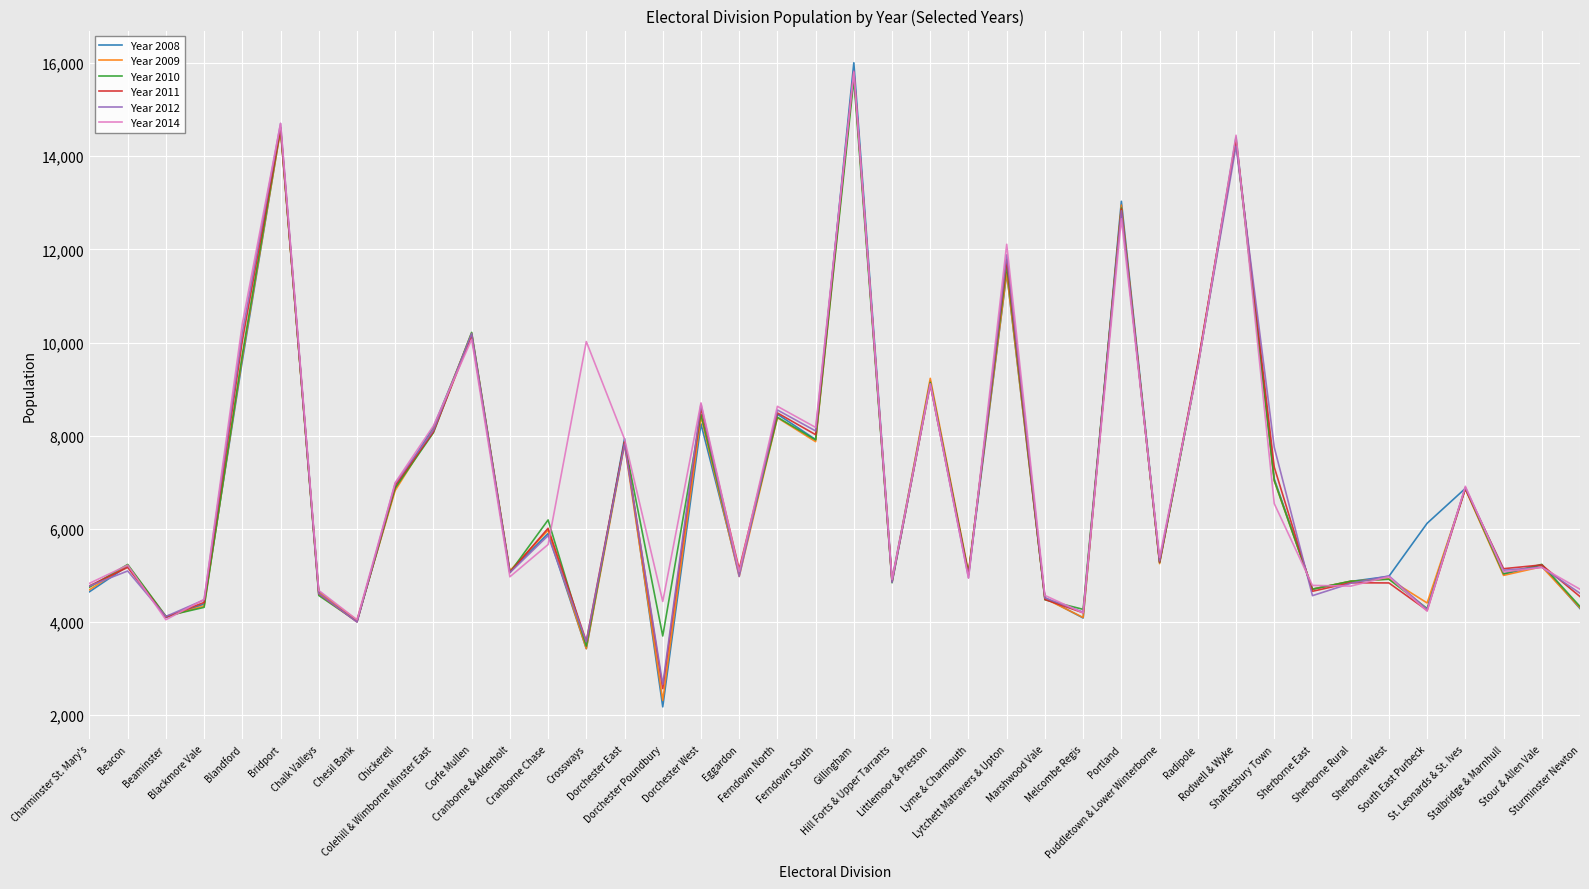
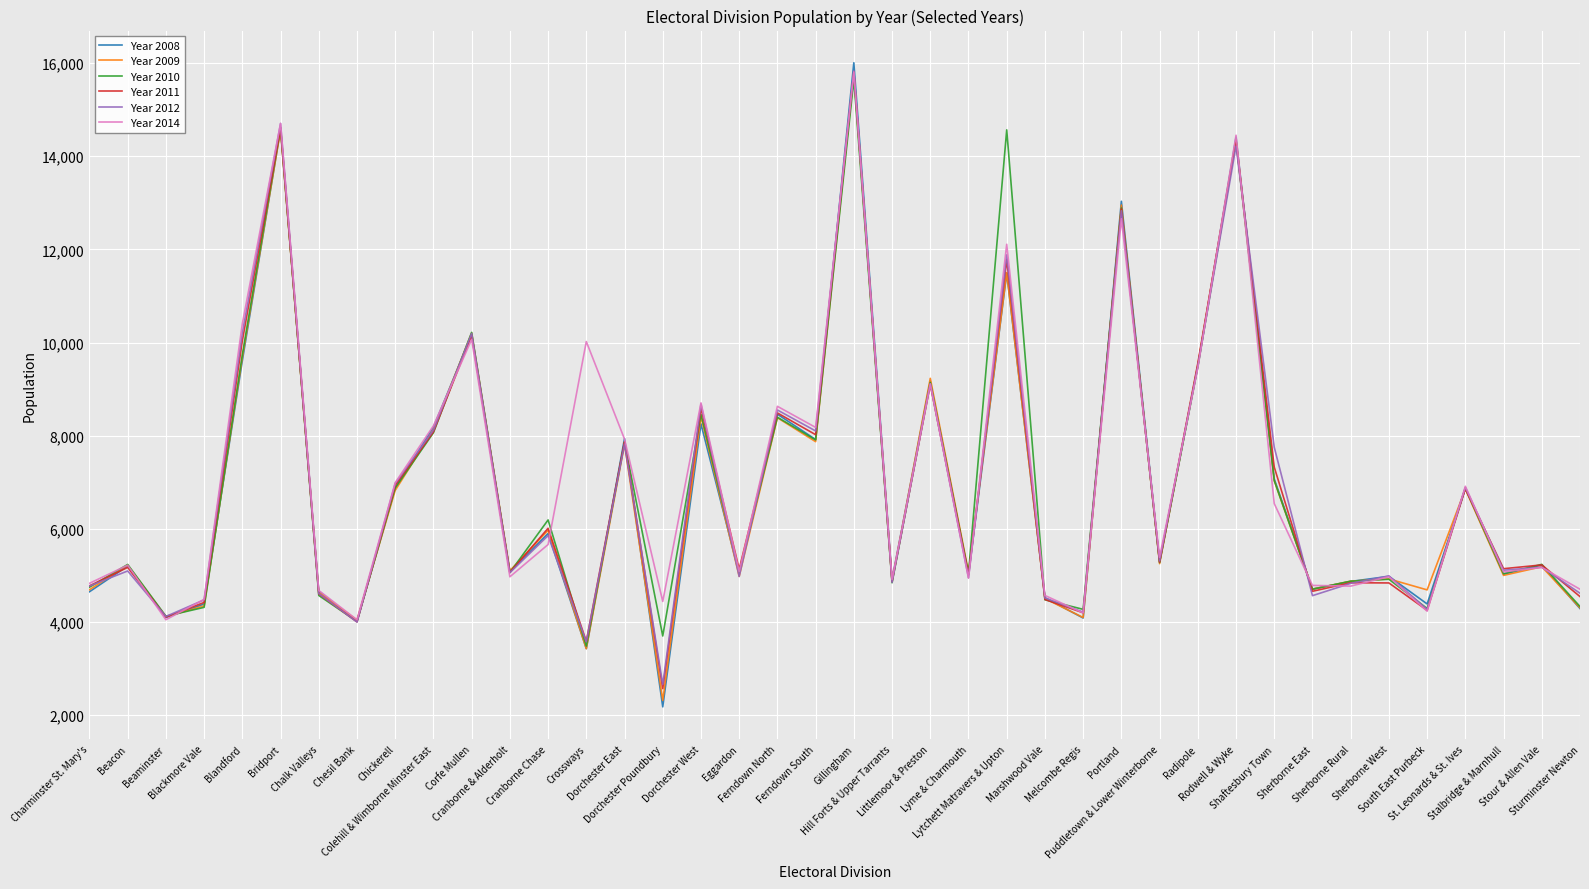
  {
    "Year 2008": {
      "Blandford": "9,600",
      "Dorchester Poundbury": "2,200",
      "Dorchester West": "8,300",
      "Gillingham": "16,000",
      "Portland": "13,000",
-     "South East Purbeck": "6,100"
+     "South East Purbeck": "4,400"
    },
    "Year 2009": {
      "Dorchester Poundbury": "2,300",
      "Littlemoor & Preston": "9,200",
      "Portland": "13,000",
-     "South East Purbeck": "4,400"
+     "South East Purbeck": "4,700"
    },
    "Year 2010": {
      "Cranborne Chase": "6,200",
      "Dorchester Poundbury": "3,700",
      "Gillingham": "15,700",
-     "Lytchett Matravers & Upton": "11,700",
+     "Lytchett Matravers & Upton": "14,600",
      "Melcombe Regis": "4,300"
    },
    "Year 2011": {
      "Blandford": "10,000",
      "Dorchester Poundbury": "2,600",
      "Dorchester West": "8,600",
      "Ferndown South": "8,000",
      "Lytchett Matravers & Upton": "11,800",
      "Shaftesbury Town": "7,300",
      "Sherborne West": "4,800",
      "Sturminster Newton": "4,500"
    },
    "Year 2012": {
      "Beacon": "5,100",
      "Blandford": "10,200",
      "Dorchester Poundbury": "2,700",
      "Ferndown North": "8,600",
      "Ferndown South": "8,100",
      "Lytchett Matravers & Upton": "11,900",
      "Rodwell & Wyke": "14,200",
      "Shaftesbury Town": "7,800",
      "Sherborne East": "4,600",
      "Sturminster Newton": "4,600"
    },
    "Year 2014": {
      "Charminster St. Mary's": "4,800",
      "Blandford": "10,400",
      "Corfe Mullen": "10,100",
      "Cranborne & Alderholt": "5,000",
      "Cranborne Chase": "5,700",
      "Crossways": "10,000",
      "Dorchester Poundbury": "4,400",
      "Ferndown North": "8,600",
      "Ferndown South": "8,200",
      "Lytchett Matravers & Upton": "12,100",
      "Portland": "12,700",
      "Puddletown & Lower Winterborne": "5,400",
      "Shaftesbury Town": "6,500",
      "Sherborne East": "4,800",
      "Sherborne Rural": "4,800",
      "Sturminster Newton": "4,700"
    }
  }
